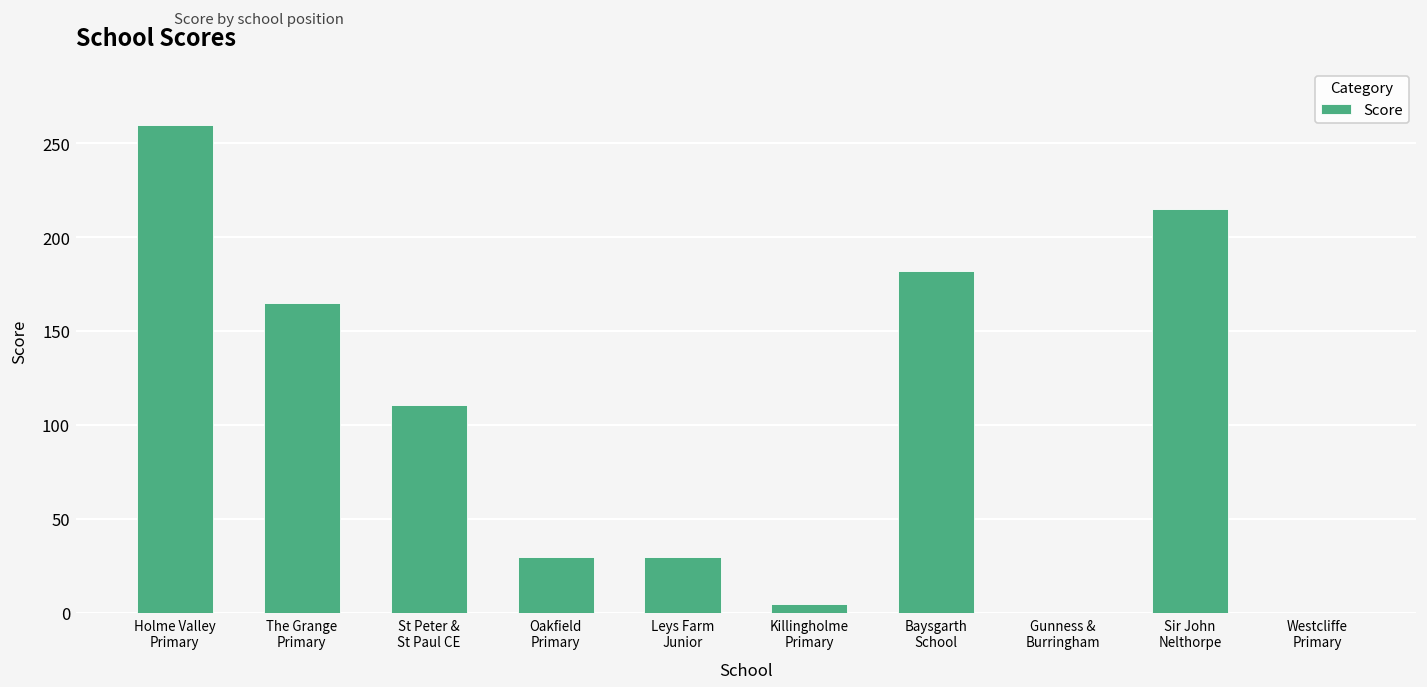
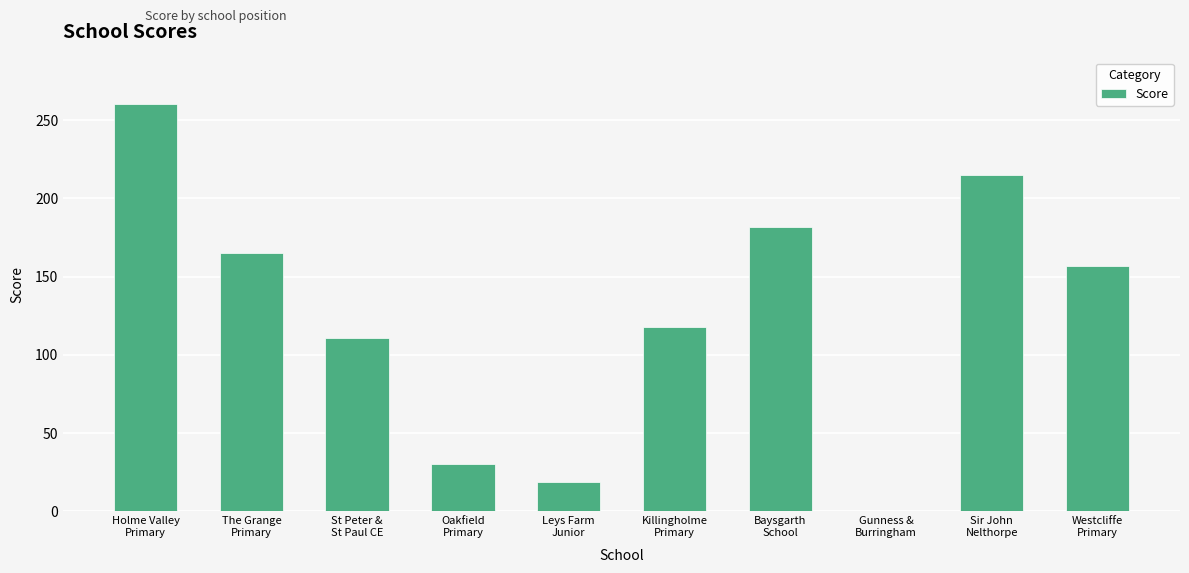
  {
    "Holme Valley Primary": 260,
    "The Grange Primary": 165,
    "St Peter & St Paul CE": 111,
    "Oakfield Primary": 30,
-   "Leys Farm Junior": 30,
-   "Killingholme Primary": 5,
+   "Leys Farm Junior": 19,
+   "Killingholme Primary": 118,
    "Baysgarth School": 182,
    "Gunness & Burringham": 0,
    "Sir John Nelthorpe": 215,
-   "Westcliffe Primary": 0
+   "Westcliffe Primary": 157
  }
